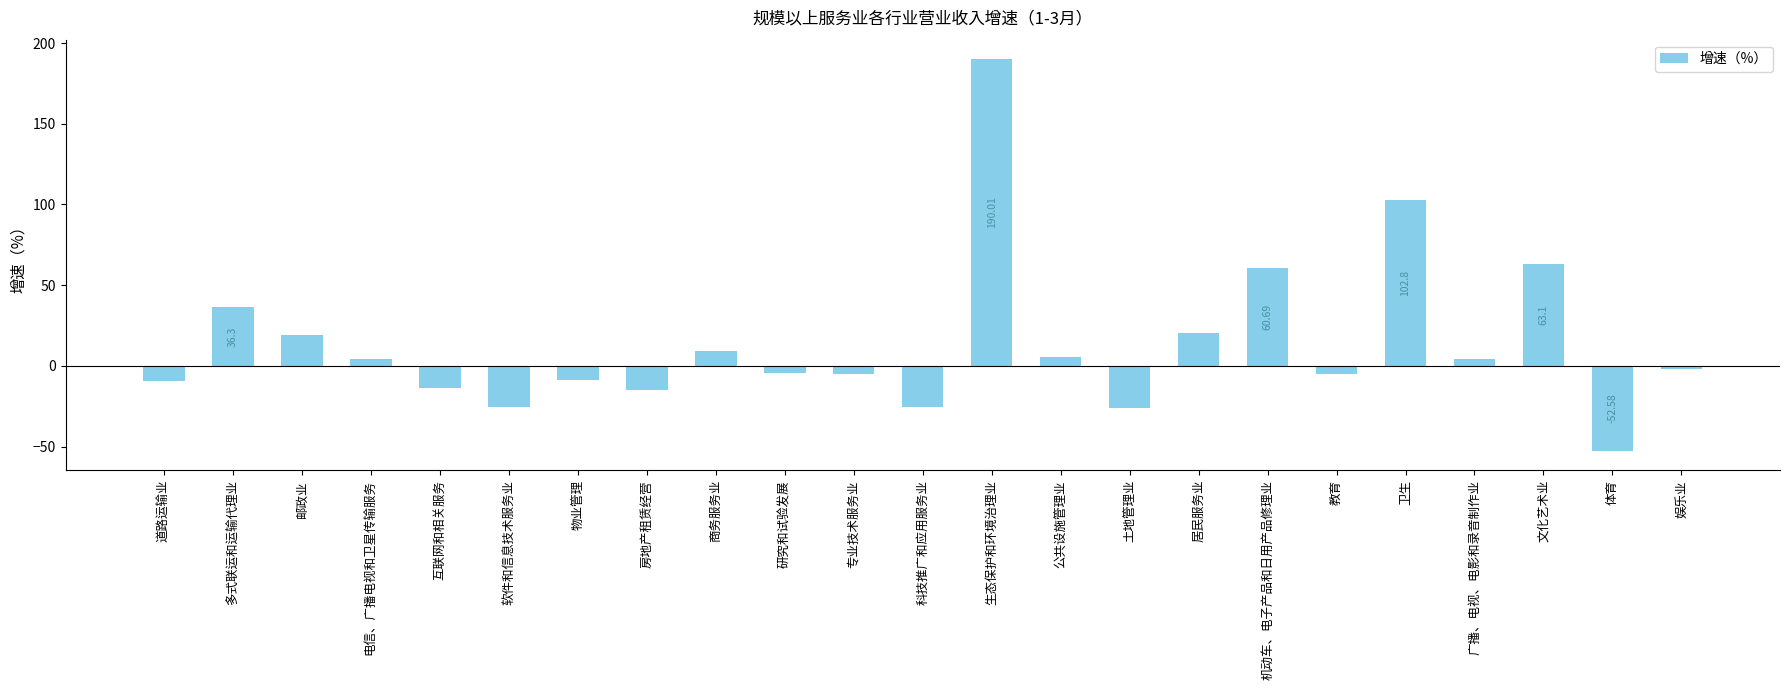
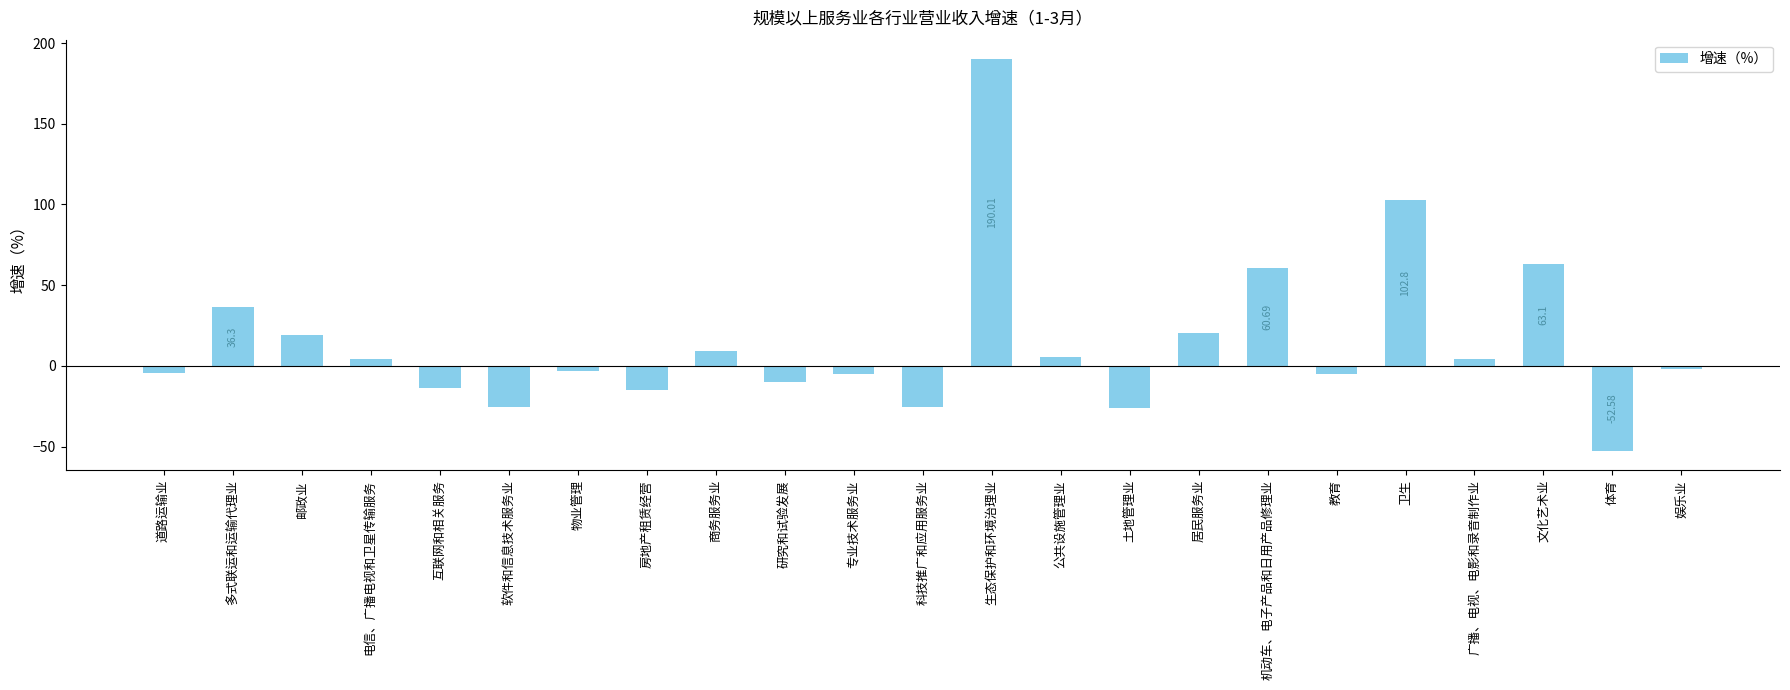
  {
-   "道路运输业": -9,
+   "道路运输业": -4,
    "邮政业": 19,
    "电信、广播电视和卫星传输服务": 4,
    "互联网和相关服务": -14,
    "软件和信息技术服务业": -26,
-   "物业管理": -9,
+   "物业管理": -3,
    "房地产租赁经营": -15,
    "商务服务业": 9,
-   "研究和试验发展": -5,
+   "研究和试验发展": -10,
    "专业技术服务业": -5,
    "科技推广和应用服务业": -26,
    "公共设施管理业": 6,
    "土地管理业": -26,
    "居民服务业": 20,
    "教育": -5,
    "广播、电视、电影和录音制作业": 4,
    "娱乐业": -2
  }
